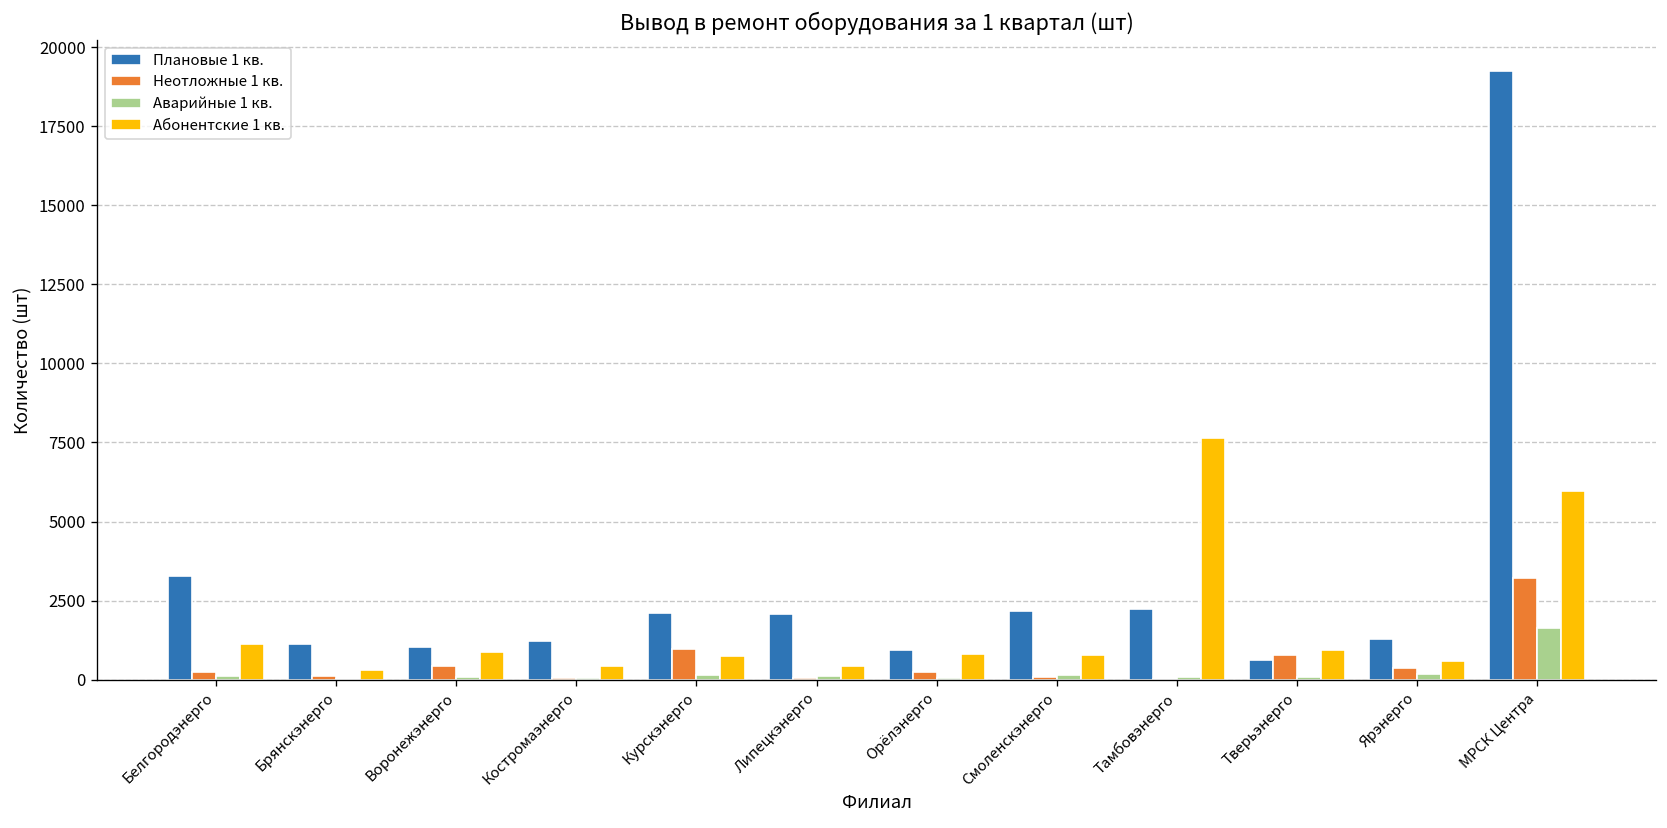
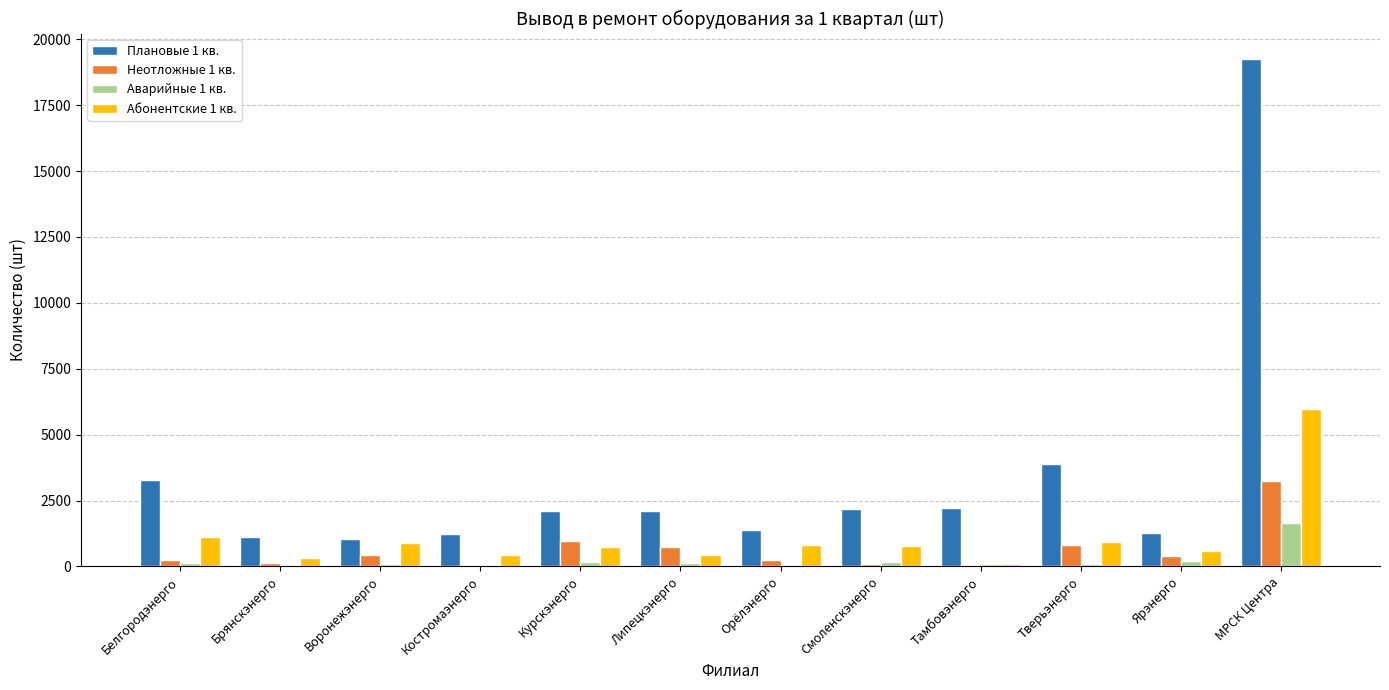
  {
    "Плановые 1 кв.": {
      "Белгородэнерго": 3300,
      "Брянскэнерго": 1100,
      "Воронежэнерго": 1000,
      "Костромаэнерго": 1200,
      "Курскэнерго": 2100,
      "Липецкэнерго": 2100,
-     "Орёлэнерго": 900,
+     "Орёлэнерго": 1400,
      "Смоленскэнерго": 2200,
      "Тамбовэнерго": 2200,
-     "Тверьэнерго": 600,
+     "Тверьэнерго": 3900,
      "Ярэнерго": 1300,
      "МРСК Центра": 19300
    },
    "Неотложные 1 кв.": {
      "Белгородэнерго": 200,
      "Брянскэнерго": 100,
      "Воронежэнерго": 400,
      "Курскэнерго": 1000,
-     "Липецкэнерго": 100,
+     "Липецкэнерго": 700,
      "Орёлэнерго": 200,
      "Смоленскэнерго": 100,
      "Тверьэнерго": 800,
      "Ярэнерго": 400,
      "МРСК Центра": 3200
    },
    "Аварийные 1 кв.": {
      "Белгородэнерго": 100,
      "Курскэнерго": 200,
      "Липецкэнерго": 100,
      "Смоленскэнерго": 200,
      "Тверьэнерго": 100,
      "Ярэнерго": 200,
      "МРСК Центра": 1600
    },
    "Абонентские 1 кв.": {
      "Белгородэнерго": 1100,
      "Брянскэнерго": 300,
      "Воронежэнерго": 900,
      "Костромаэнерго": 400,
      "Курскэнерго": 700,
      "Липецкэнерго": 400,
      "Орёлэнерго": 800,
      "Смоленскэнерго": 800,
-     "Тамбовэнерго": 7600,
+     "Тамбовэнерго": 100,
      "Тверьэнерго": 900,
      "Ярэнерго": 600,
      "МРСК Центра": 6000
    }
  }
